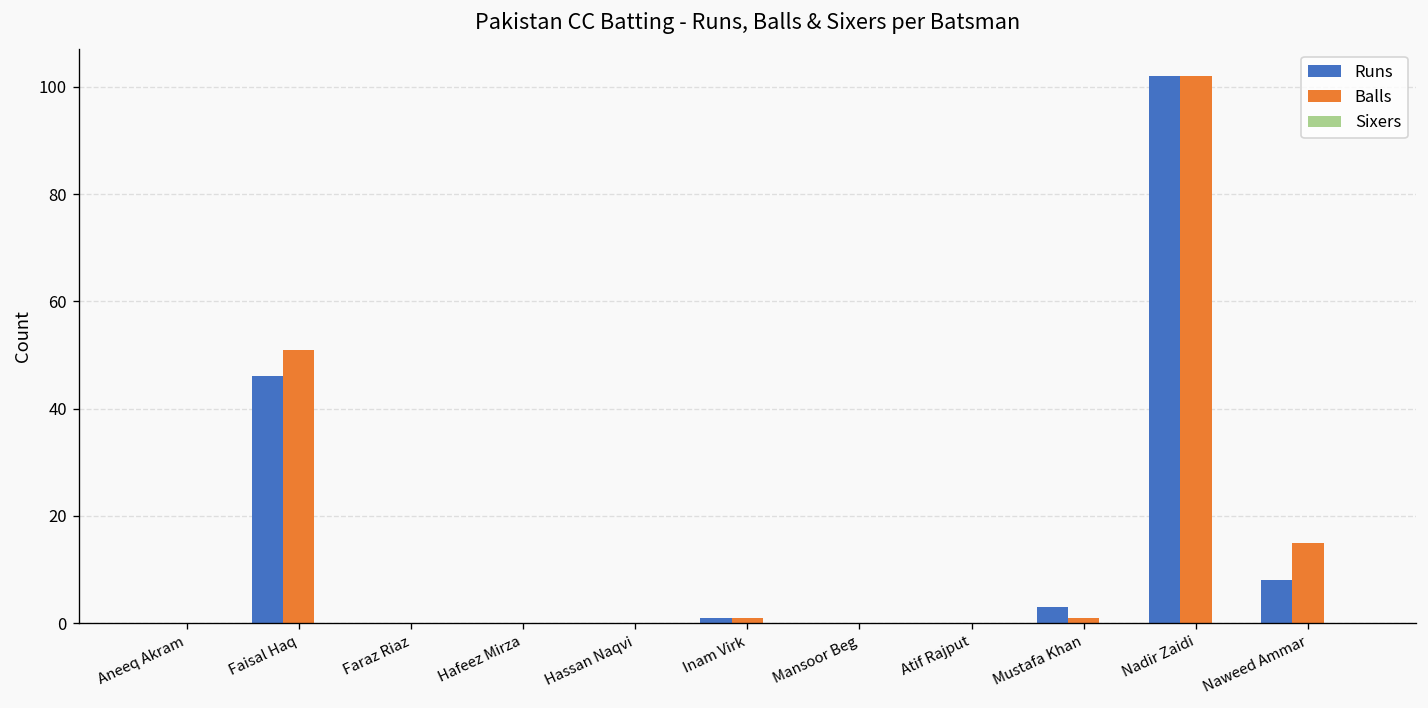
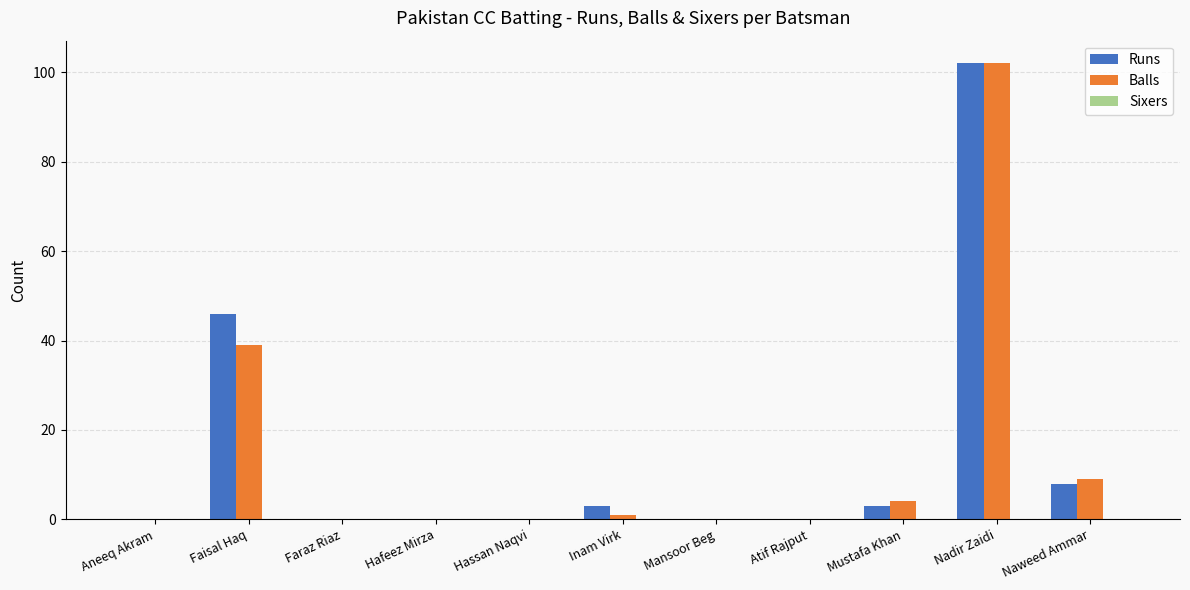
  {
    "Runs": {
      "Aneeq Akram": 0,
      "Faisal Haq": 46,
      "Faraz Riaz": 0,
      "Hafeez Mirza": 0,
      "Hassan Naqvi": 0,
-     "Inam Virk": 1,
+     "Inam Virk": 3,
      "Mansoor Beg": 0,
      "Atif Rajput": 0,
      "Mustafa Khan": 3,
      "Nadir Zaidi": 102,
      "Naweed Ammar": 8
    },
    "Balls": {
      "Aneeq Akram": 0,
-     "Faisal Haq": 51,
+     "Faisal Haq": 39,
      "Faraz Riaz": 0,
      "Hafeez Mirza": 0,
      "Hassan Naqvi": 0,
      "Inam Virk": 1,
      "Mansoor Beg": 0,
      "Atif Rajput": 0,
-     "Mustafa Khan": 1,
+     "Mustafa Khan": 4,
      "Nadir Zaidi": 102,
-     "Naweed Ammar": 15
+     "Naweed Ammar": 9
    },
    "Sixers": {
      "Aneeq Akram": 0,
      "Faisal Haq": 0,
      "Faraz Riaz": 0,
      "Hafeez Mirza": 0,
      "Hassan Naqvi": 0,
      "Inam Virk": 0,
      "Mansoor Beg": 0,
      "Atif Rajput": 0,
      "Mustafa Khan": 0,
      "Nadir Zaidi": 0,
      "Naweed Ammar": 0
    }
  }
